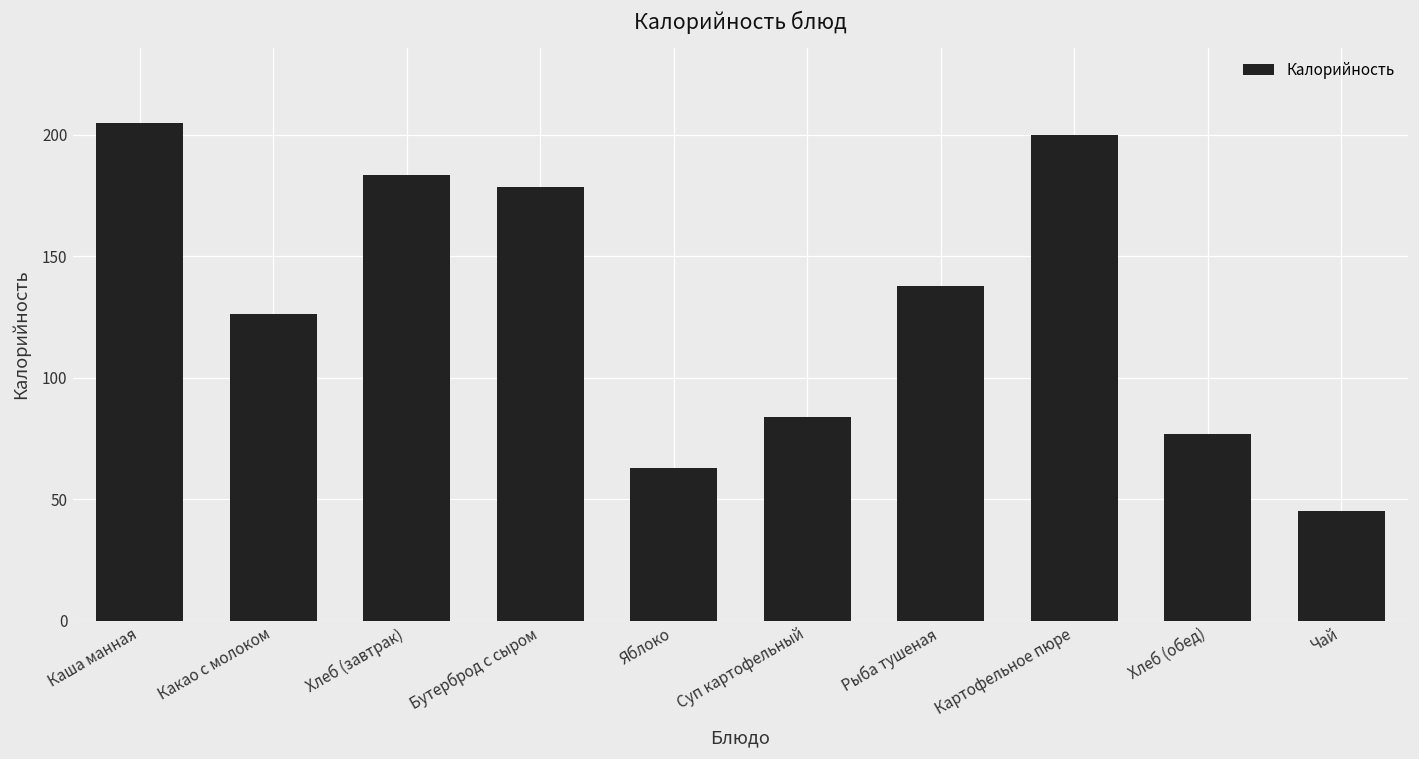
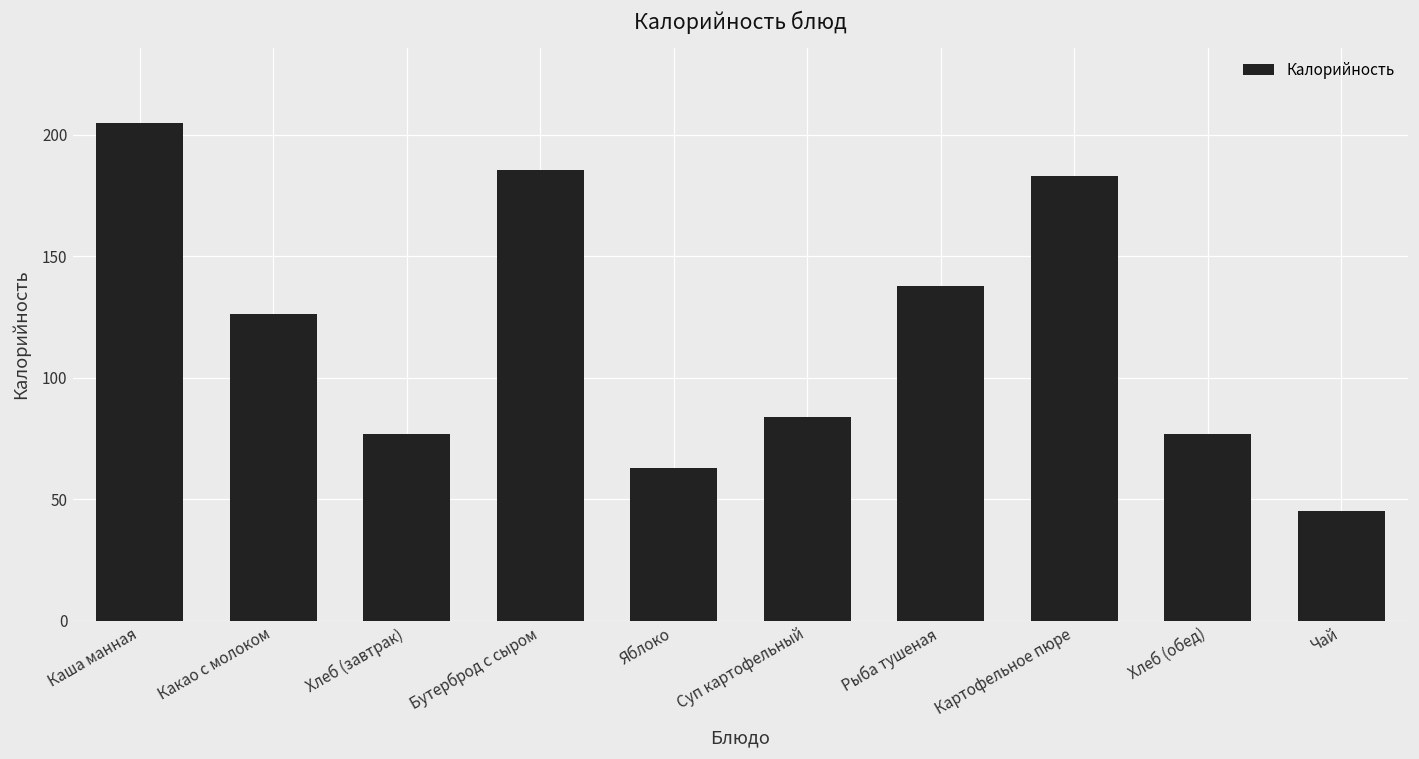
  {
    "Каша манная": 205,
    "Какао с молоком": 126,
-   "Хлеб (завтрак)": 183,
-   "Бутерброд с сыром": 178,
+   "Хлеб (завтрак)": 77,
+   "Бутерброд с сыром": 185,
    "Яблоко": 63,
    "Суп картофельный": 84,
    "Рыба тушеная": 138,
-   "Картофельное пюре": 200,
+   "Картофельное пюре": 183,
    "Хлеб (обед)": 77,
    "Чай": 45
  }
